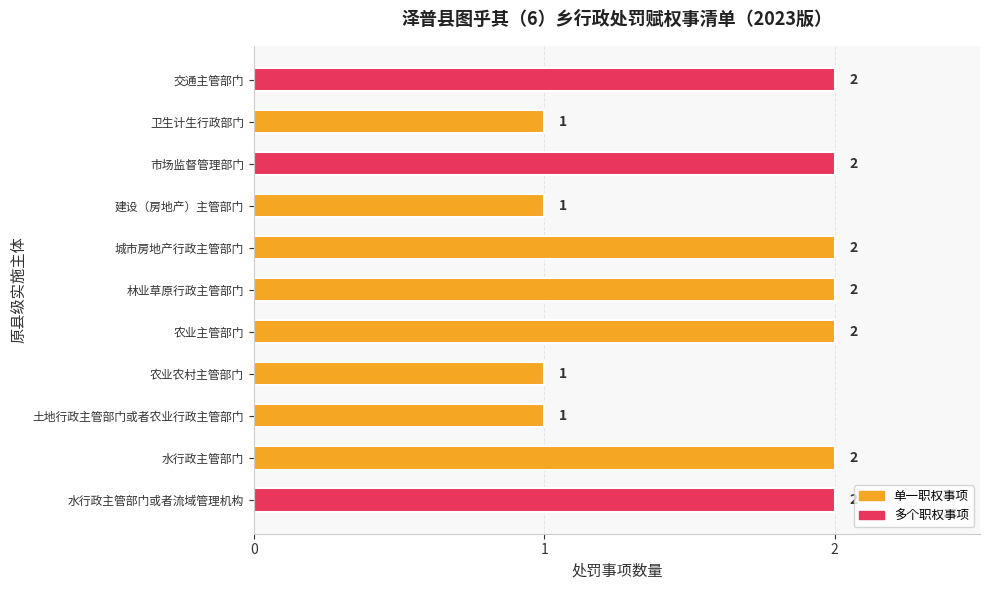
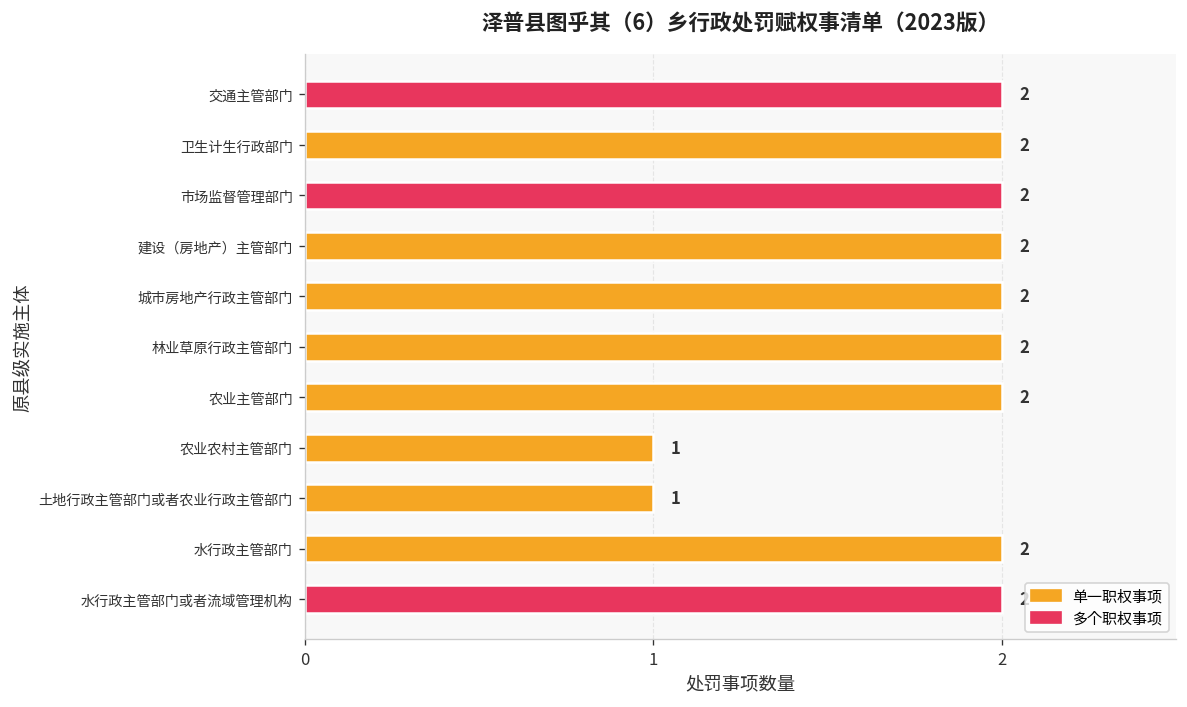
  {
    "交通主管部门": 2,
-   "卫生计生行政部门": 1,
+   "卫生计生行政部门": 2,
    "市场监督管理部门": 2,
-   "建设（房地产）主管部门": 1,
+   "建设（房地产）主管部门": 2,
    "城市房地产行政主管部门": 2,
    "林业草原行政主管部门": 2,
    "农业主管部门": 2,
    "农业农村主管部门": 1,
    "土地行政主管部门或者农业行政主管部门": 1,
    "水行政主管部门": 2
  }
